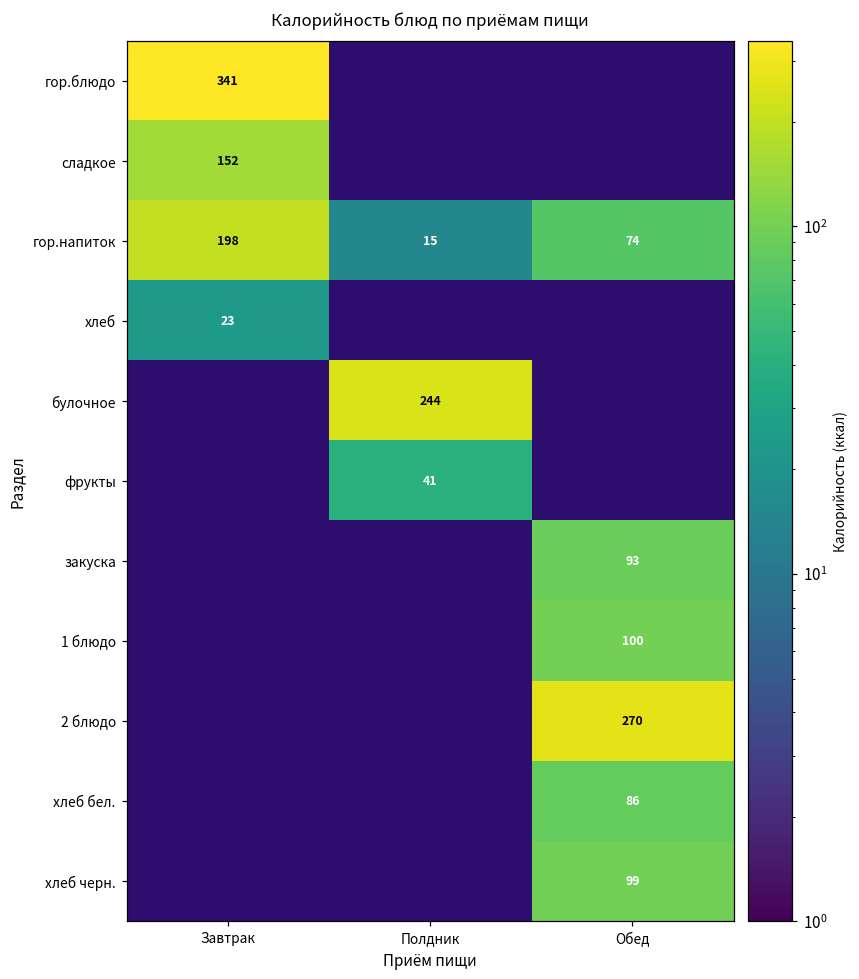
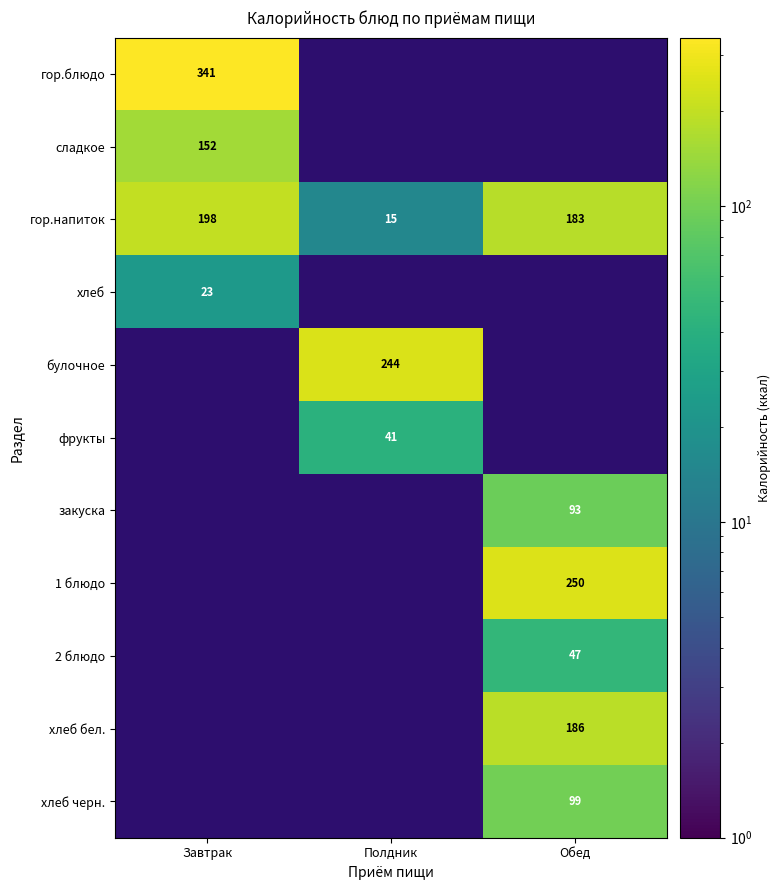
  {
    "гор.блюдо": {
      "Завтрак": 341
    },
    "сладкое": {
      "Завтрак": 152
    },
    "гор.напиток": {
      "Завтрак": 198,
      "Полдник": 15,
-     "Обед": 74
+     "Обед": 183
    },
    "хлеб": {
      "Завтрак": 23
    },
    "булочное": {
      "Полдник": 244
    },
    "фрукты": {
      "Полдник": 41
    },
    "закуска": {
      "Обед": 93
    },
    "1 блюдо": {
-     "Обед": 100
+     "Обед": 250
    },
    "2 блюдо": {
-     "Обед": 270
+     "Обед": 47
    },
    "хлеб бел.": {
-     "Обед": 86
+     "Обед": 186
    },
    "хлеб черн.": {
      "Обед": 99
    }
  }
